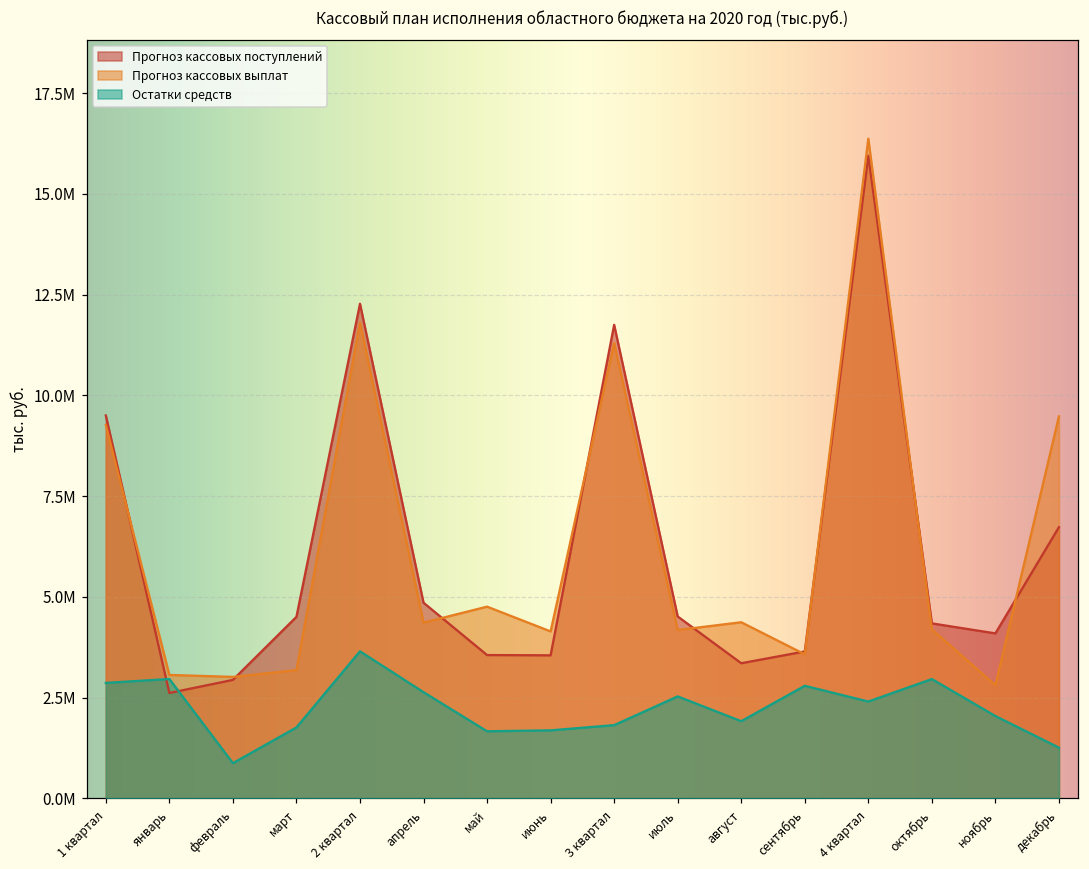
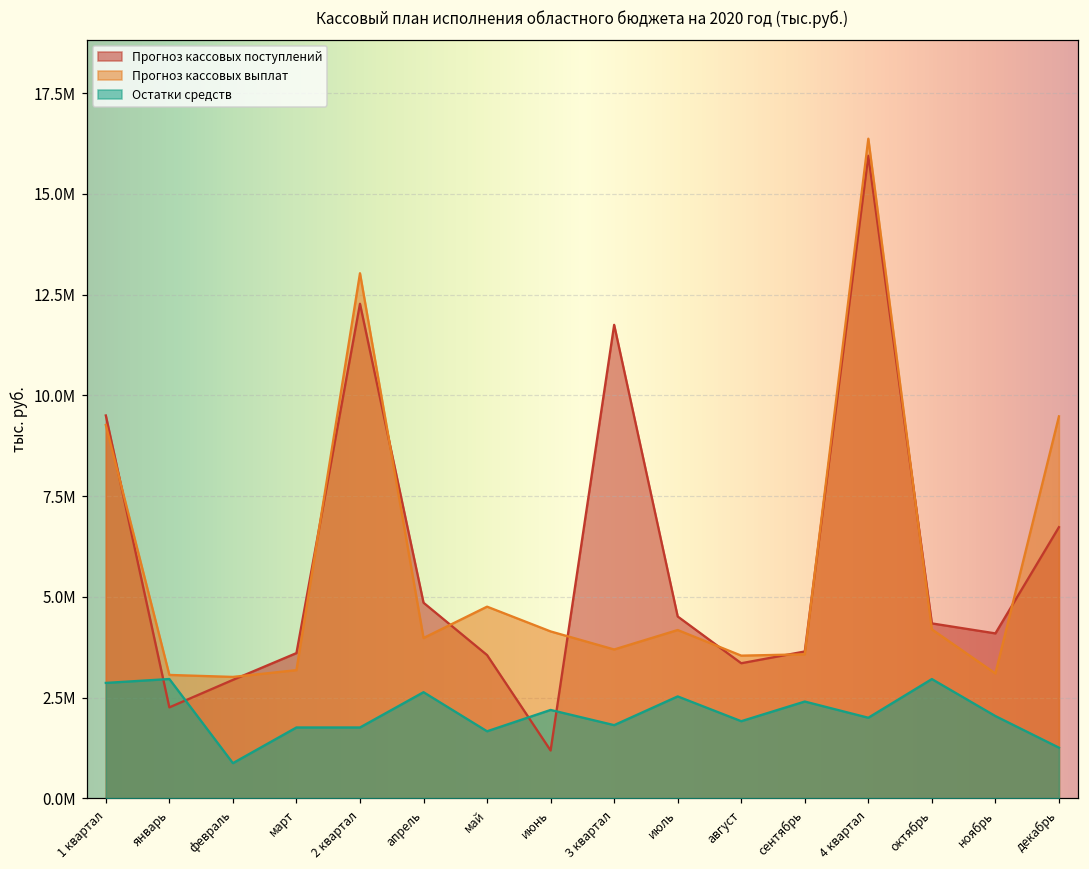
  {
    "Прогноз кассовых поступлений": {
      "1 квартал": 9500000,
-     "январь": 2600000,
+     "январь": 2300000,
      "февраль": 2900000,
-     "март": 4500000,
+     "март": 3600000,
      "2 квартал": 12300000,
      "апрель": 4900000,
      "май": 3600000,
-     "июнь": 3600000,
+     "июнь": 1200000,
      "3 квартал": 11800000,
      "июль": 4500000,
      "август": 3400000,
      "сентябрь": 3600000,
      "4 квартал": 15900000,
      "октябрь": 4300000,
      "ноябрь": 4100000,
      "декабрь": 6700000
    },
    "Прогноз кассовых выплат": {
      "1 квартал": 9300000,
      "январь": 3100000,
      "февраль": 3000000,
      "март": 3200000,
-     "2 квартал": 11800000,
-     "апрель": 4400000,
+     "2 квартал": 13000000,
+     "апрель": 4000000,
      "май": 4800000,
      "июнь": 4100000,
-     "3 квартал": 11300000,
+     "3 квартал": 3700000,
      "июль": 4200000,
-     "август": 4400000,
+     "август": 3500000,
      "сентябрь": 3600000,
      "4 квартал": 16400000,
      "октябрь": 4200000,
-     "ноябрь": 2800000,
+     "ноябрь": 3100000,
      "декабрь": 9500000
    },
    "Остатки средств": {
      "1 квартал": 2900000,
      "январь": 3000000,
      "февраль": 900000,
      "март": 1800000,
-     "2 квартал": 3700000,
+     "2 квартал": 1800000,
      "апрель": 2600000,
      "май": 1700000,
-     "июнь": 1700000,
+     "июнь": 2200000,
      "3 квартал": 1800000,
      "июль": 2500000,
      "август": 1900000,
-     "сентябрь": 2800000,
-     "4 квартал": 2400000,
+     "сентябрь": 2400000,
+     "4 квартал": 2000000,
      "октябрь": 3000000,
      "ноябрь": 2000000,
      "декабрь": 1300000
    }
  }
